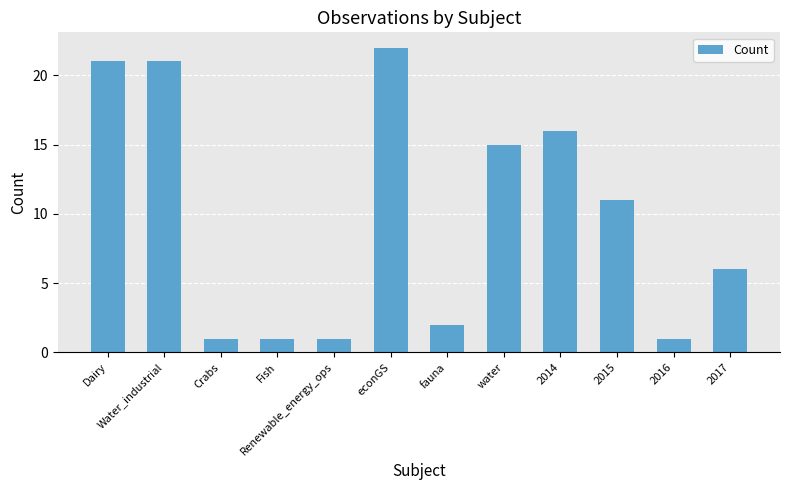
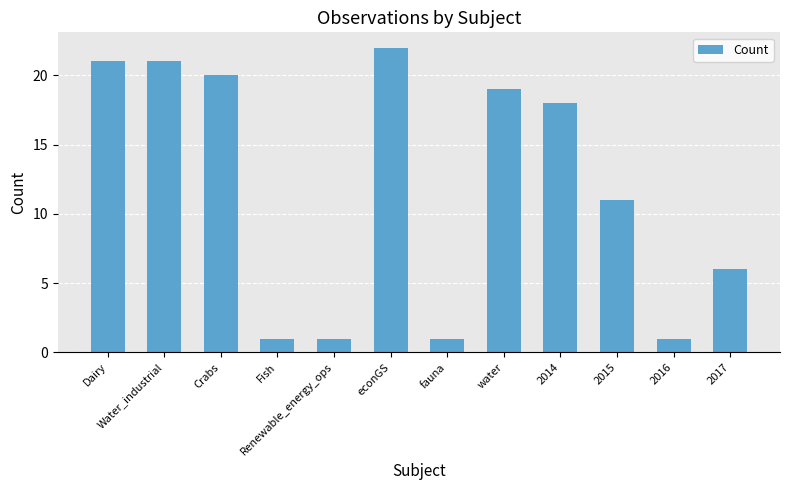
  {
    "Dairy": 21,
    "Water_industrial": 21,
-   "Crabs": 1,
+   "Crabs": 20,
    "Fish": 1,
    "Renewable_energy_ops": 1,
    "econGS": 22,
-   "fauna": 2,
-   "water": 15,
-   "2014": 16,
+   "fauna": 1,
+   "water": 19,
+   "2014": 18,
    "2015": 11,
    "2016": 1,
    "2017": 6
  }
